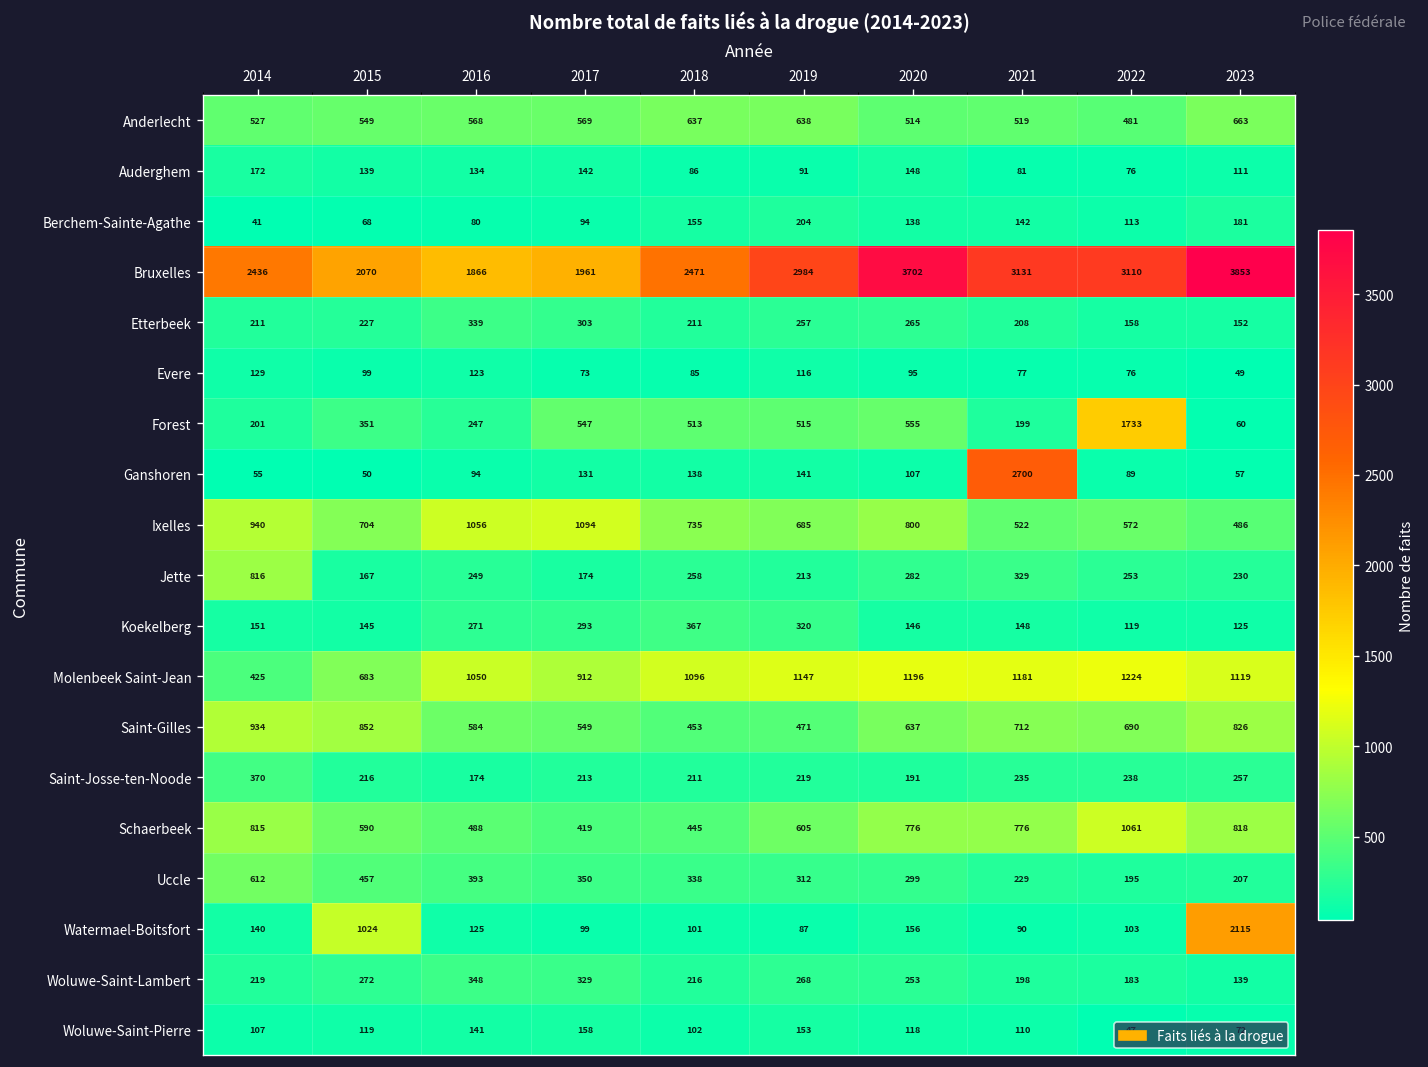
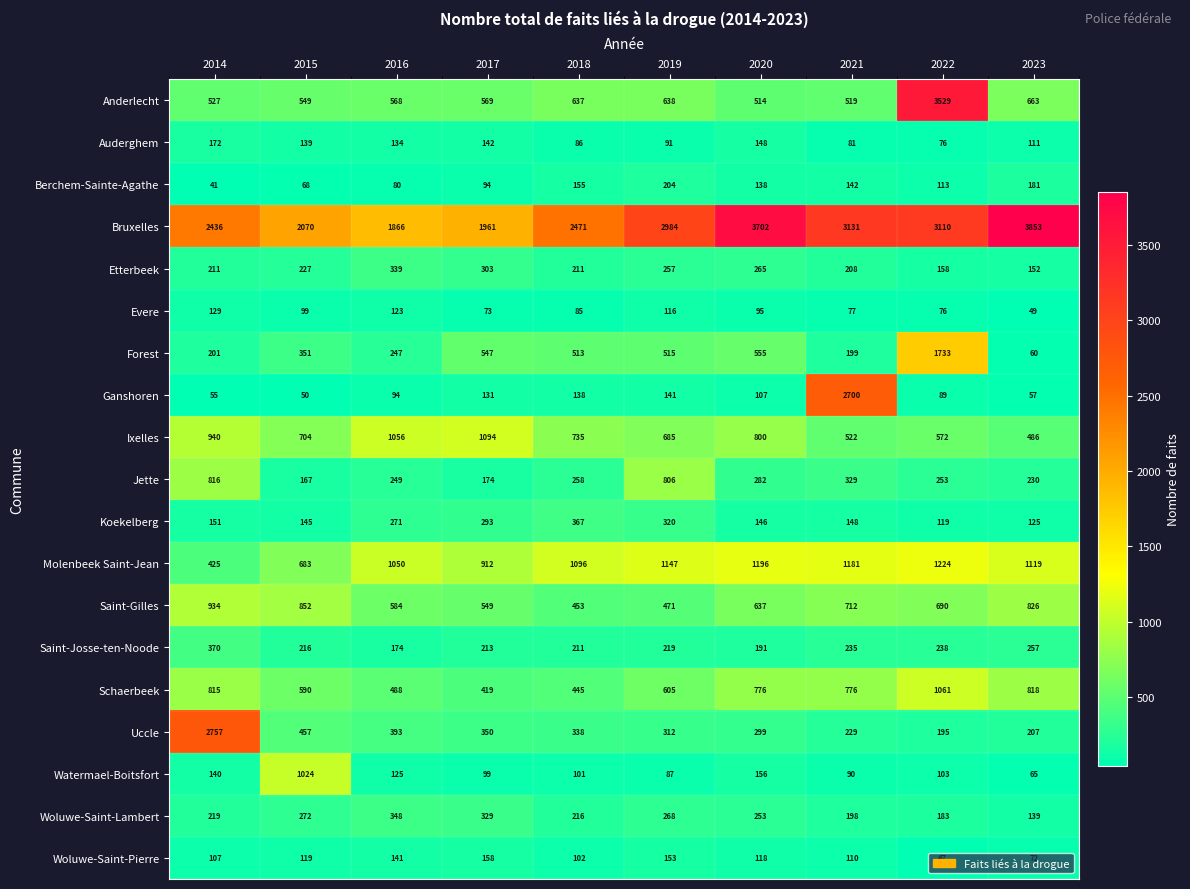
  {
    "Anderlecht": {
      "2014": 527,
      "2015": 549,
      "2016": 568,
      "2017": 569,
      "2018": 637,
      "2019": 638,
      "2020": 514,
      "2021": 519,
-     "2022": 481,
+     "2022": 3529,
      "2023": 663
    },
    "Auderghem": {
      "2014": 172,
      "2015": 139,
      "2016": 134,
      "2017": 142,
      "2018": 86,
      "2019": 91,
      "2020": 148,
      "2021": 81,
      "2022": 76,
      "2023": 111
    },
    "Berchem-Sainte-Agathe": {
      "2014": 41,
      "2015": 68,
      "2016": 80,
      "2017": 94,
      "2018": 155,
      "2019": 204,
      "2020": 138,
      "2021": 142,
      "2022": 113,
      "2023": 181
    },
    "Bruxelles": {
      "2014": 2436,
      "2015": 2070,
      "2016": 1866,
      "2017": 1961,
      "2018": 2471,
      "2019": 2984,
      "2020": 3702,
      "2021": 3131,
      "2022": 3110,
      "2023": 3853
    },
    "Etterbeek": {
      "2014": 211,
      "2015": 227,
      "2016": 339,
      "2017": 303,
      "2018": 211,
      "2019": 257,
      "2020": 265,
      "2021": 208,
      "2022": 158,
      "2023": 152
    },
    "Evere": {
      "2014": 129,
      "2015": 99,
      "2016": 123,
      "2017": 73,
      "2018": 85,
      "2019": 116,
      "2020": 95,
      "2021": 77,
      "2022": 76,
      "2023": 49
    },
    "Forest": {
      "2014": 201,
      "2015": 351,
      "2016": 247,
      "2017": 547,
      "2018": 513,
      "2019": 515,
      "2020": 555,
      "2021": 199,
      "2022": 1733,
      "2023": 60
    },
    "Ganshoren": {
      "2014": 55,
      "2015": 50,
      "2016": 94,
      "2017": 131,
      "2018": 138,
      "2019": 141,
      "2020": 107,
      "2021": 2700,
      "2022": 89,
      "2023": 57
    },
    "Ixelles": {
      "2014": 940,
      "2015": 704,
      "2016": 1056,
      "2017": 1094,
      "2018": 735,
      "2019": 685,
      "2020": 800,
      "2021": 522,
      "2022": 572,
      "2023": 486
    },
    "Jette": {
      "2014": 816,
      "2015": 167,
      "2016": 249,
      "2017": 174,
      "2018": 258,
-     "2019": 213,
+     "2019": 806,
      "2020": 282,
      "2021": 329,
      "2022": 253,
      "2023": 230
    },
    "Koekelberg": {
      "2014": 151,
      "2015": 145,
      "2016": 271,
      "2017": 293,
      "2018": 367,
      "2019": 320,
      "2020": 146,
      "2021": 148,
      "2022": 119,
      "2023": 125
    },
    "Molenbeek Saint-Jean": {
      "2014": 425,
      "2015": 683,
      "2016": 1050,
      "2017": 912,
      "2018": 1096,
      "2019": 1147,
      "2020": 1196,
      "2021": 1181,
      "2022": 1224,
      "2023": 1119
    },
    "Saint-Gilles": {
      "2014": 934,
      "2015": 852,
      "2016": 584,
      "2017": 549,
      "2018": 453,
      "2019": 471,
      "2020": 637,
      "2021": 712,
      "2022": 690,
      "2023": 826
    },
    "Saint-Josse-ten-Noode": {
      "2014": 370,
      "2015": 216,
      "2016": 174,
      "2017": 213,
      "2018": 211,
      "2019": 219,
      "2020": 191,
      "2021": 235,
      "2022": 238,
      "2023": 257
    },
    "Schaerbeek": {
      "2014": 815,
      "2015": 590,
      "2016": 488,
      "2017": 419,
      "2018": 445,
      "2019": 605,
      "2020": 776,
      "2021": 776,
      "2022": 1061,
      "2023": 818
    },
    "Uccle": {
-     "2014": 612,
+     "2014": 2757,
      "2015": 457,
      "2016": 393,
      "2017": 350,
      "2018": 338,
      "2019": 312,
      "2020": 299,
      "2021": 229,
      "2022": 195,
      "2023": 207
    },
    "Watermael-Boitsfort": {
      "2014": 140,
      "2015": 1024,
      "2016": 125,
      "2017": 99,
      "2018": 101,
      "2019": 87,
      "2020": 156,
      "2021": 90,
      "2022": 103,
-     "2023": 2115
+     "2023": 65
    },
    "Woluwe-Saint-Lambert": {
      "2014": 219,
      "2015": 272,
      "2016": 348,
      "2017": 329,
      "2018": 216,
      "2019": 268,
      "2020": 253,
      "2021": 198,
      "2022": 183,
      "2023": 139
    },
    "Woluwe-Saint-Pierre": {
      "2014": 107,
      "2015": 119,
      "2016": 141,
      "2017": 158,
      "2018": 102,
      "2019": 153,
      "2020": 118,
      "2021": 110
    }
  }
